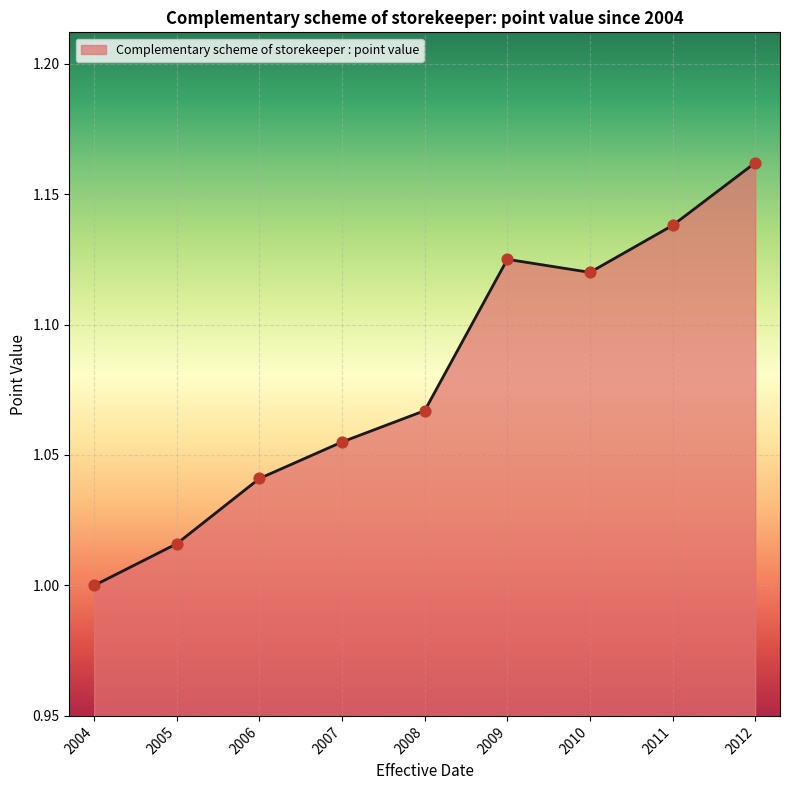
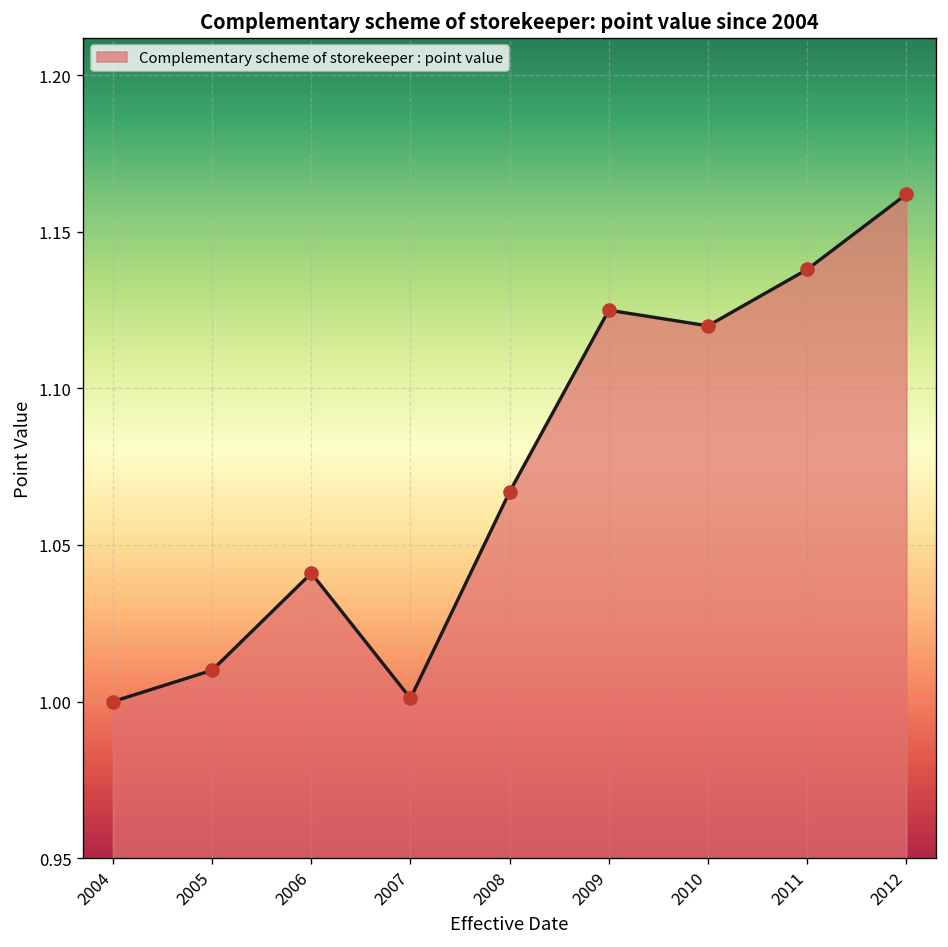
  {
    "2004": 1.000,
-   "2005": 1.016,
+   "2005": 1.010,
    "2006": 1.041,
-   "2007": 1.055,
+   "2007": 1.001,
    "2008": 1.067,
    "2009": 1.125,
    "2010": 1.120,
    "2011": 1.138,
    "2012": 1.162
  }
